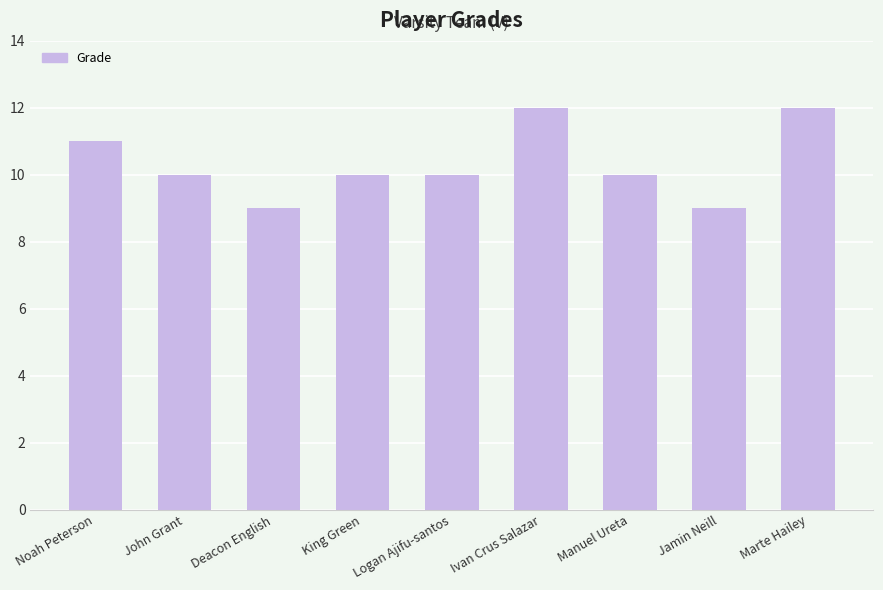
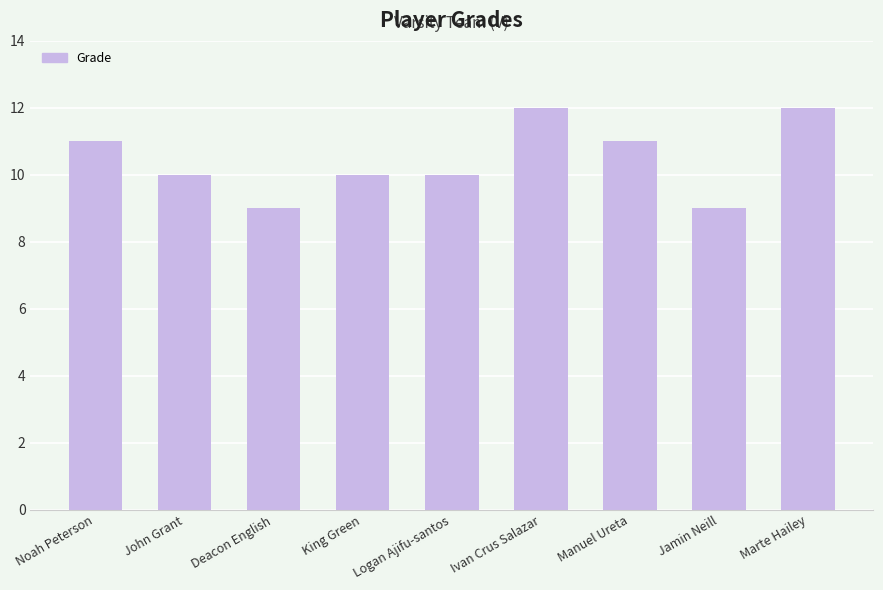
  {
    "Noah Peterson": 11,
    "John Grant": 10,
    "Deacon English": 9,
    "King Green": 10,
    "Logan Ajifu-santos": 10,
    "Ivan Crus Salazar": 12,
-   "Manuel Ureta": 10,
+   "Manuel Ureta": 11,
    "Jamin Neill": 9,
    "Marte Hailey": 12
  }
